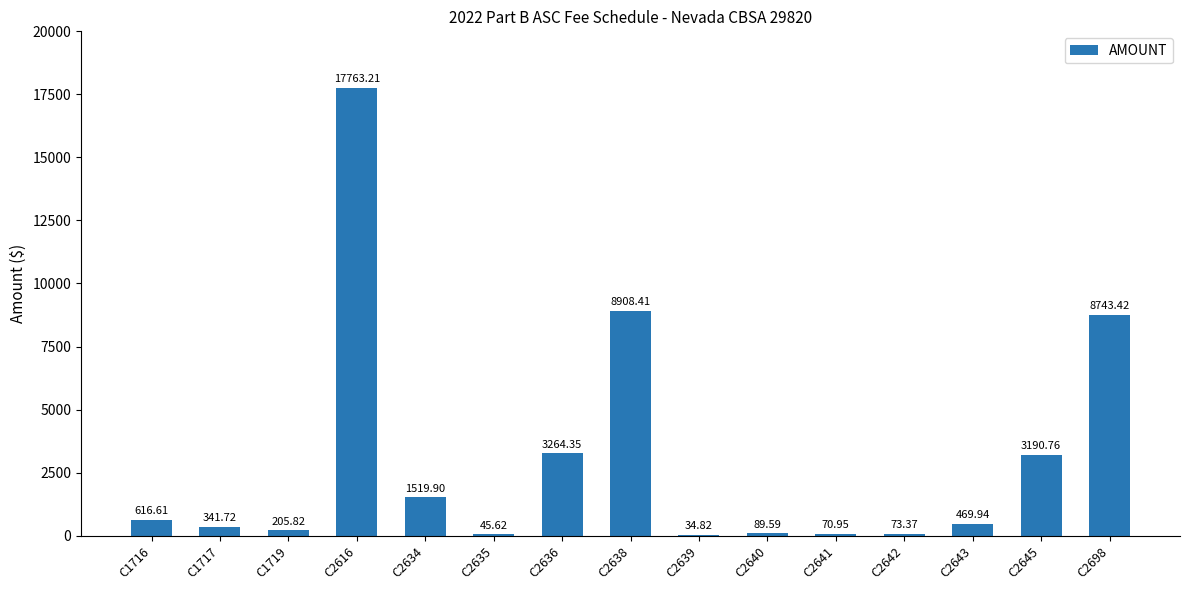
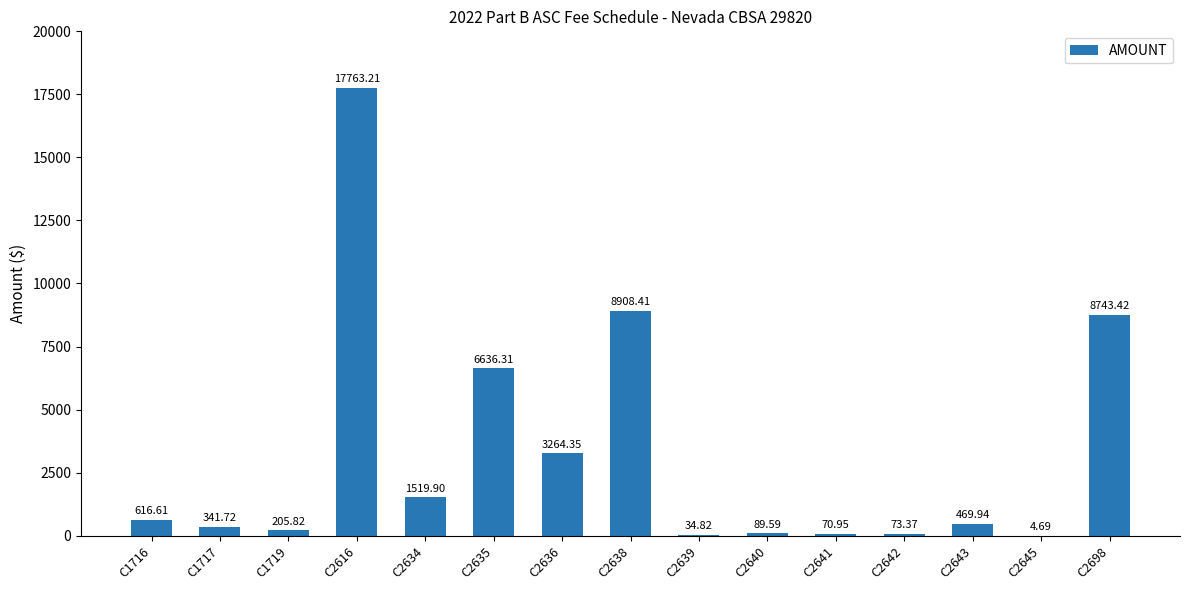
  {
    "C1716": 616.61,
    "C1717": 341.72,
    "C1719": 205.82,
    "C2616": 17763.21,
    "C2634": 1519.90,
-   "C2635": 45.62,
+   "C2635": 6636.31,
    "C2636": 3264.35,
    "C2638": 8908.41,
    "C2639": 34.82,
    "C2640": 89.59,
    "C2641": 70.95,
    "C2642": 73.37,
    "C2643": 469.94,
-   "C2645": 3190.76,
+   "C2645": 4.69,
    "C2698": 8743.42
  }
